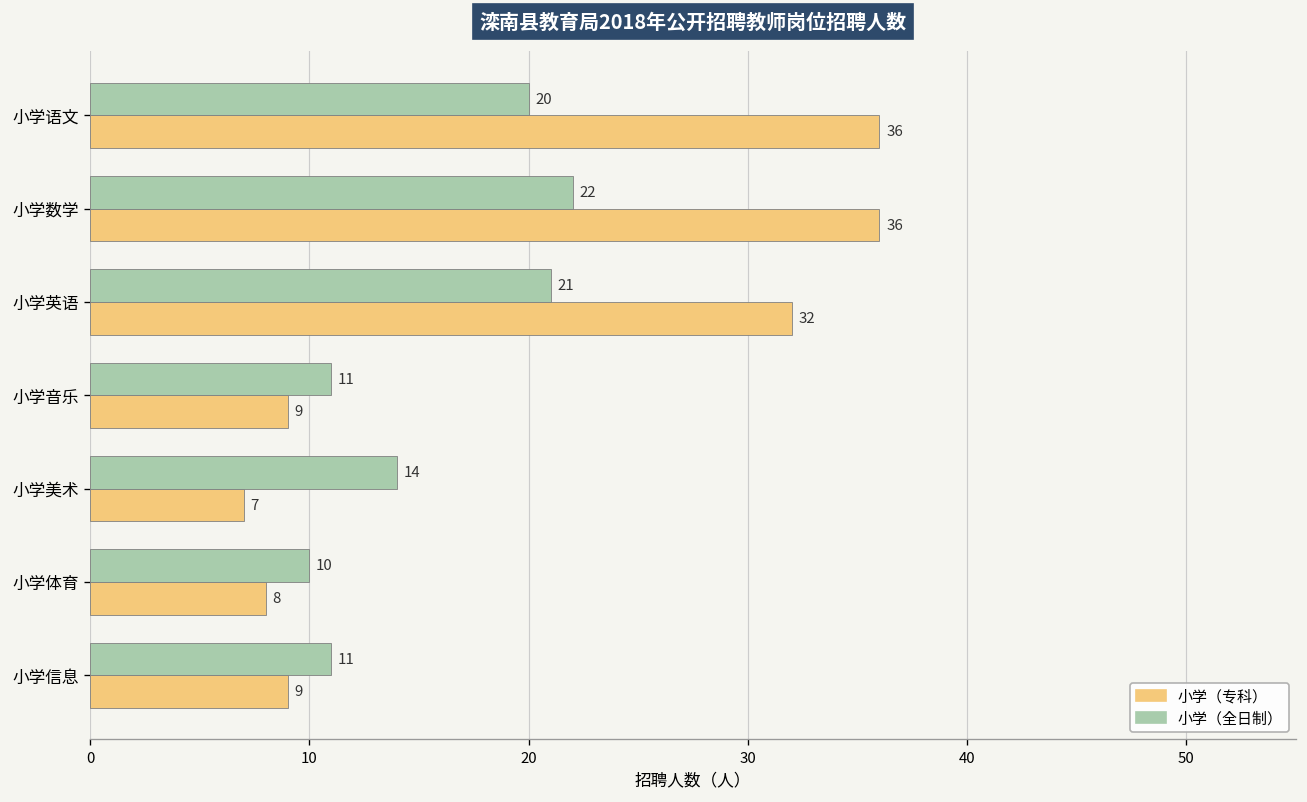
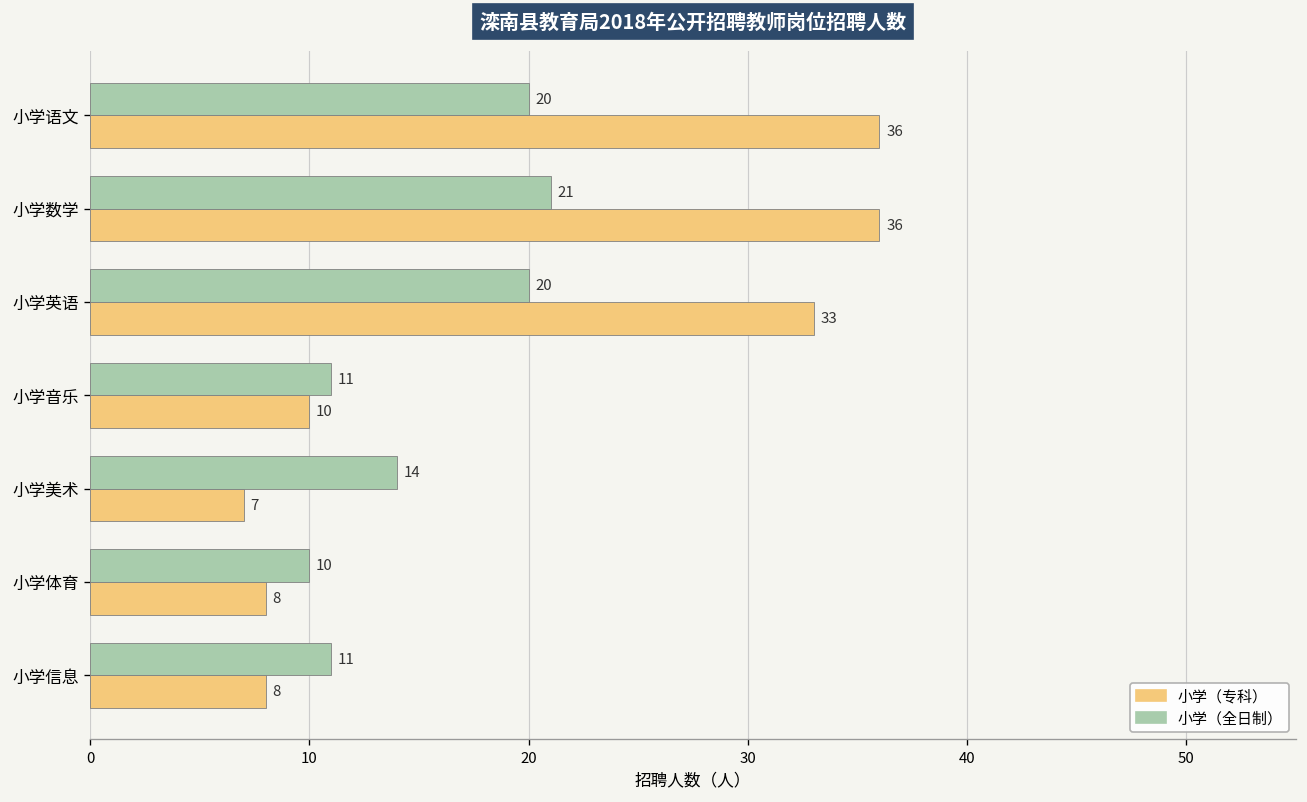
  {
    "小学（专科）": {
      "小学语文": 36,
      "小学数学": 36,
-     "小学英语": 32,
-     "小学音乐": 9,
+     "小学英语": 33,
+     "小学音乐": 10,
      "小学美术": 7,
      "小学体育": 8,
-     "小学信息": 9
+     "小学信息": 8
    },
    "小学（全日制）": {
      "小学语文": 20,
-     "小学数学": 22,
-     "小学英语": 21,
+     "小学数学": 21,
+     "小学英语": 20,
      "小学音乐": 11,
      "小学美术": 14,
      "小学体育": 10,
      "小学信息": 11
    }
  }
